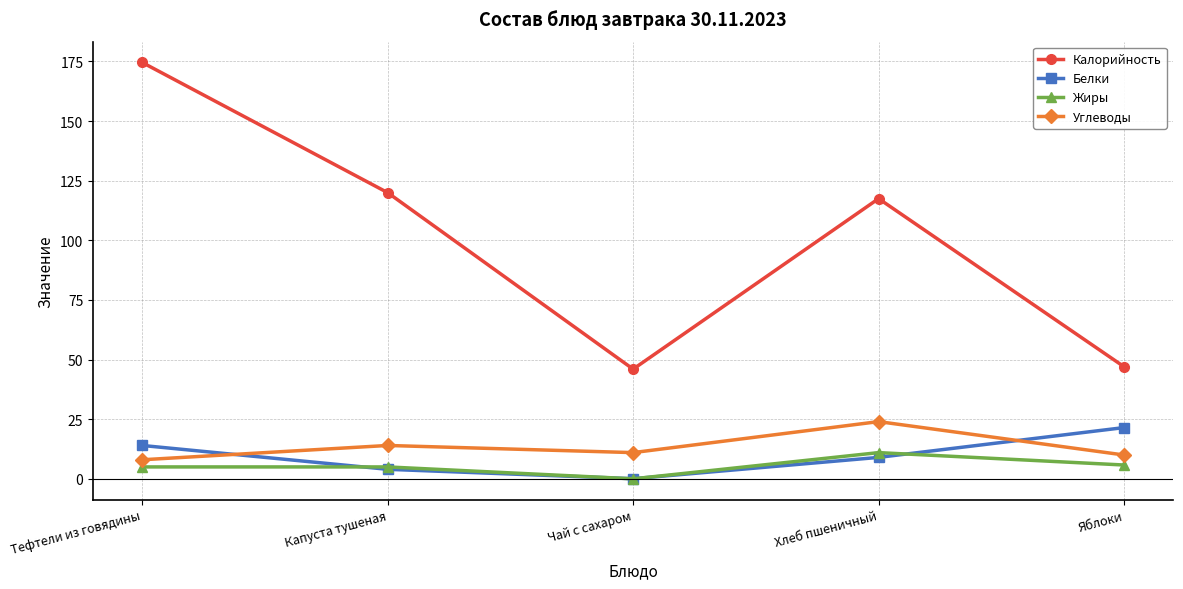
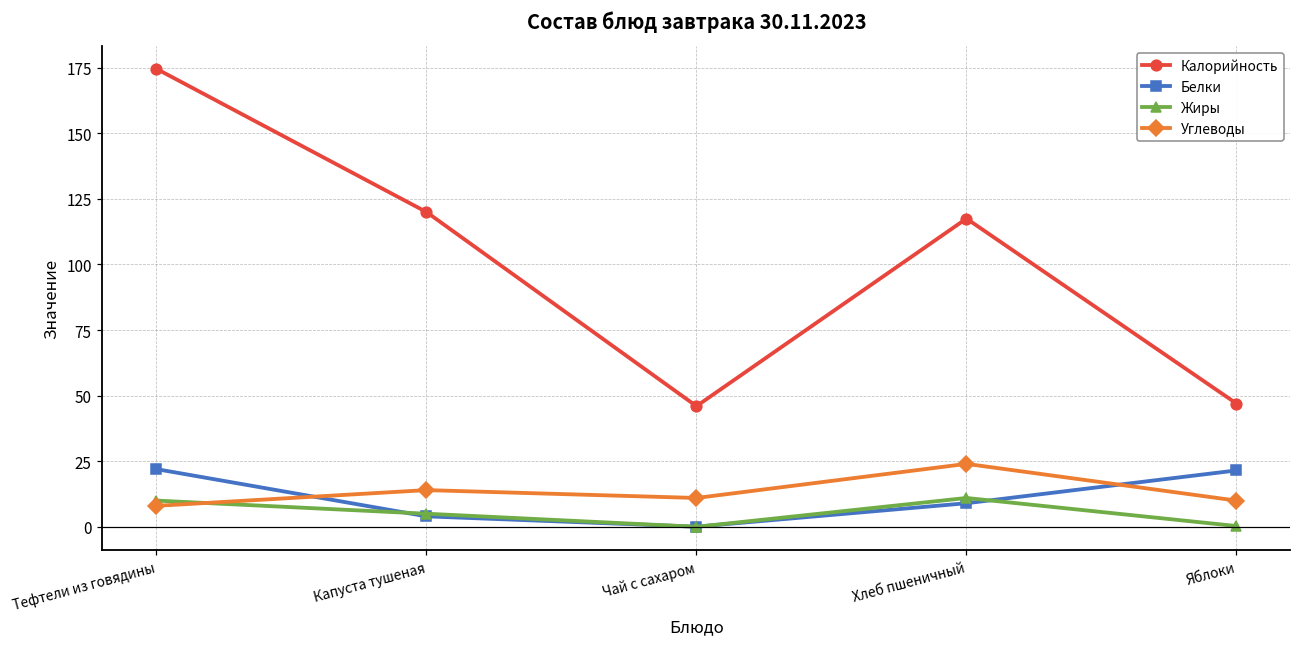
  {
    "Белки": {
-     "Тефтели из говядины": 14,
+     "Тефтели из говядины": 22,
      "Хлеб пшеничный": 9,
      "Яблоки": 22
    },
    "Жиры": {
-     "Тефтели из говядины": 5,
+     "Тефтели из говядины": 10,
      "Хлеб пшеничный": 11,
-     "Яблоки": 6
+     "Яблоки": 0
    }
  }
